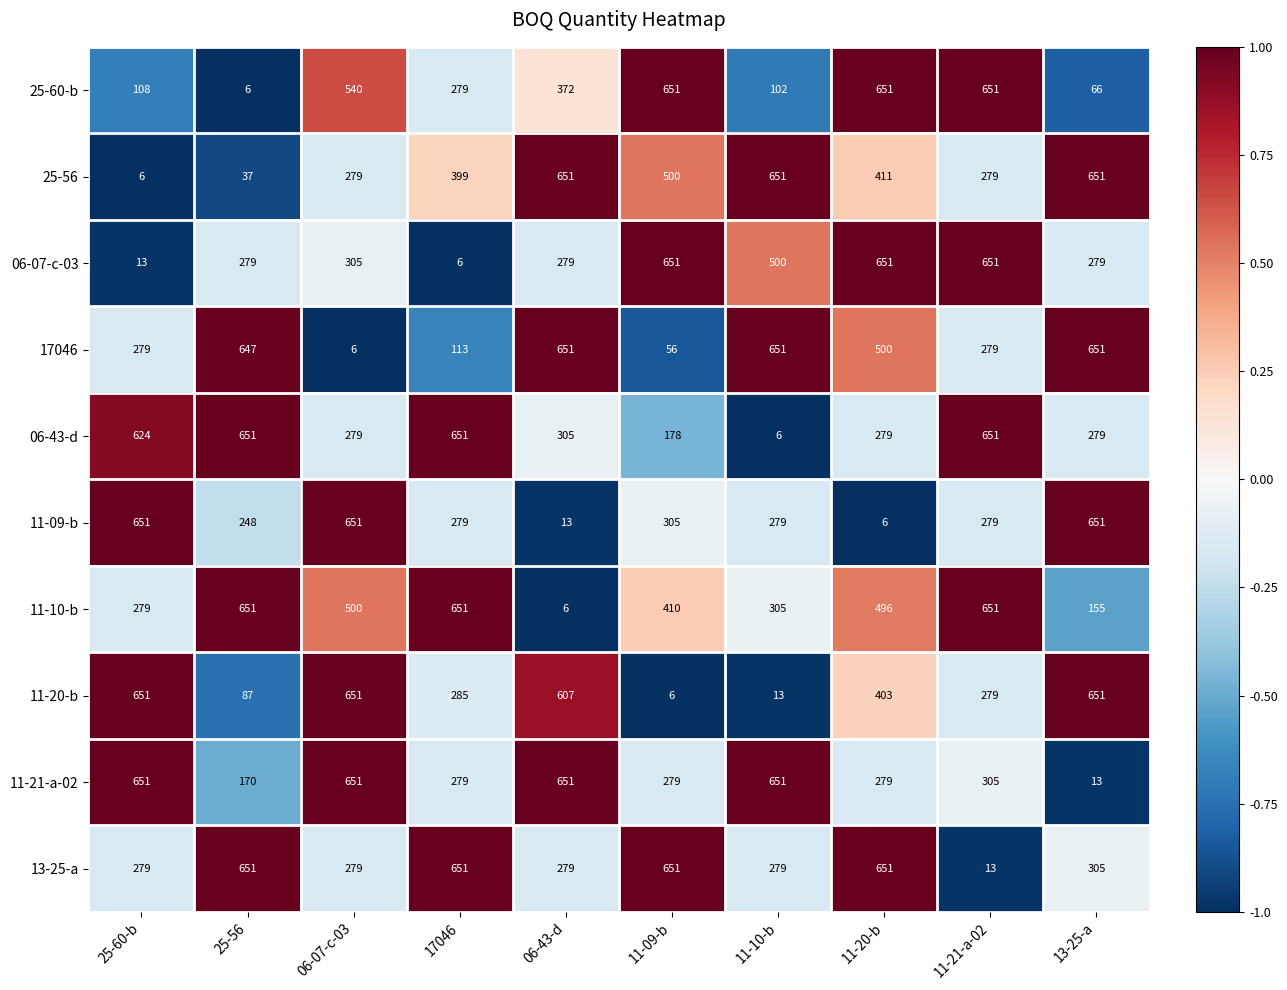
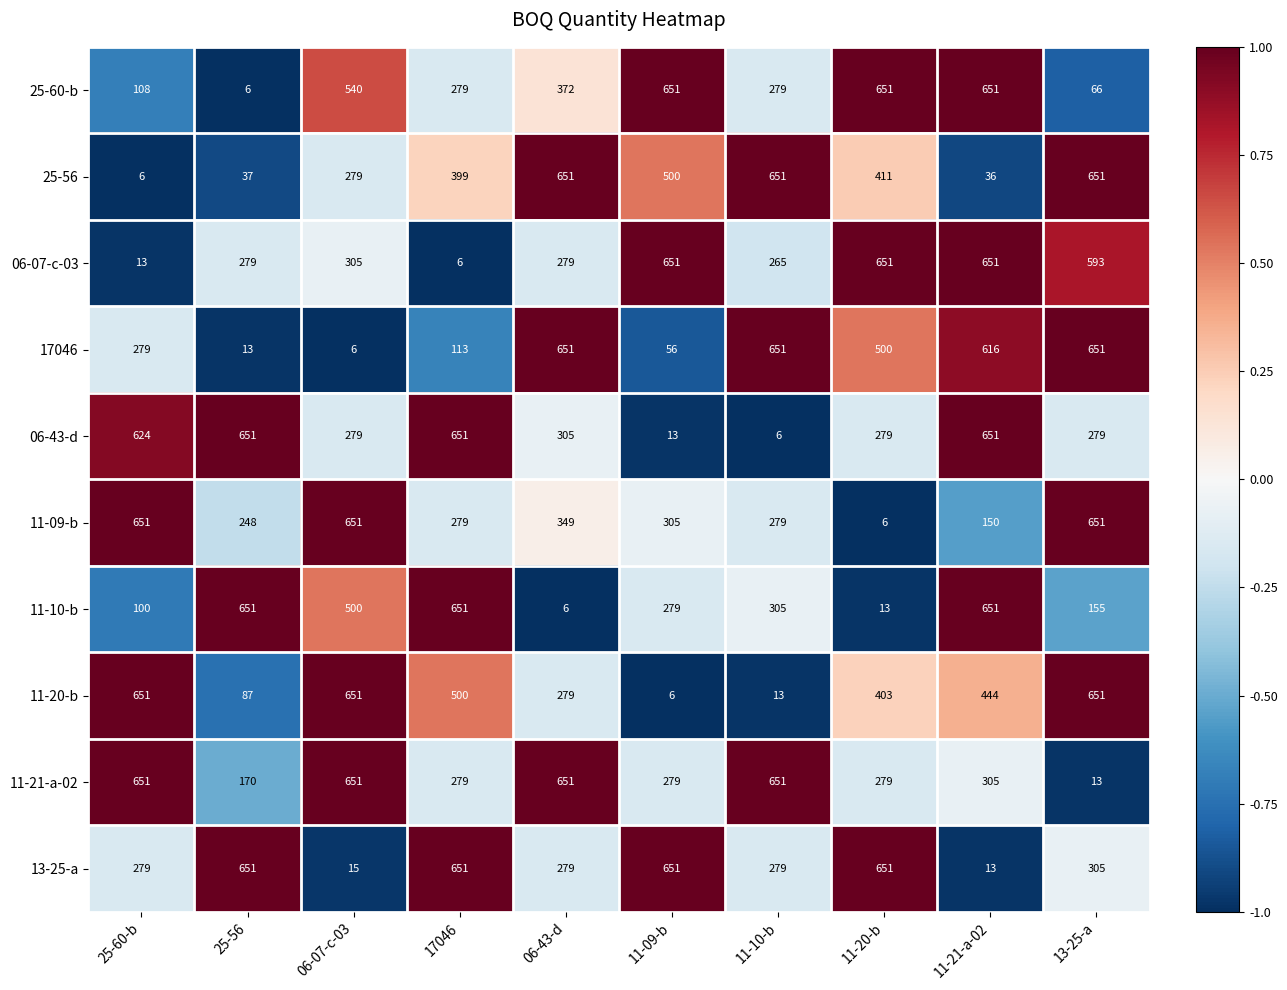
  {
    "25-60-b": {
      "25-60-b": 108,
      "25-56": 6,
      "06-07-c-03": 540,
      "17046": 279,
      "06-43-d": 372,
      "11-09-b": 651,
-     "11-10-b": 102,
+     "11-10-b": 279,
      "11-20-b": 651,
      "11-21-a-02": 651,
      "13-25-a": 66
    },
    "25-56": {
      "25-60-b": 6,
      "25-56": 37,
      "06-07-c-03": 279,
      "17046": 399,
      "06-43-d": 651,
      "11-09-b": 500,
      "11-10-b": 651,
      "11-20-b": 411,
-     "11-21-a-02": 279,
+     "11-21-a-02": 36,
      "13-25-a": 651
    },
    "06-07-c-03": {
      "25-60-b": 13,
      "25-56": 279,
      "06-07-c-03": 305,
      "17046": 6,
      "06-43-d": 279,
      "11-09-b": 651,
-     "11-10-b": 500,
+     "11-10-b": 265,
      "11-20-b": 651,
      "11-21-a-02": 651,
-     "13-25-a": 279
+     "13-25-a": 593
    },
    "17046": {
      "25-60-b": 279,
-     "25-56": 647,
+     "25-56": 13,
      "06-07-c-03": 6,
      "17046": 113,
      "06-43-d": 651,
      "11-09-b": 56,
      "11-10-b": 651,
      "11-20-b": 500,
-     "11-21-a-02": 279,
+     "11-21-a-02": 616,
      "13-25-a": 651
    },
    "06-43-d": {
      "25-60-b": 624,
      "25-56": 651,
      "06-07-c-03": 279,
      "17046": 651,
      "06-43-d": 305,
-     "11-09-b": 178,
+     "11-09-b": 13,
      "11-10-b": 6,
      "11-20-b": 279,
      "11-21-a-02": 651,
      "13-25-a": 279
    },
    "11-09-b": {
      "25-60-b": 651,
      "25-56": 248,
      "06-07-c-03": 651,
      "17046": 279,
-     "06-43-d": 13,
+     "06-43-d": 349,
      "11-09-b": 305,
      "11-10-b": 279,
      "11-20-b": 6,
-     "11-21-a-02": 279,
+     "11-21-a-02": 150,
      "13-25-a": 651
    },
    "11-10-b": {
-     "25-60-b": 279,
+     "25-60-b": 100,
      "25-56": 651,
      "06-07-c-03": 500,
      "17046": 651,
      "06-43-d": 6,
-     "11-09-b": 410,
+     "11-09-b": 279,
      "11-10-b": 305,
-     "11-20-b": 496,
+     "11-20-b": 13,
      "11-21-a-02": 651,
      "13-25-a": 155
    },
    "11-20-b": {
      "25-60-b": 651,
      "25-56": 87,
      "06-07-c-03": 651,
-     "17046": 285,
-     "06-43-d": 607,
+     "17046": 500,
+     "06-43-d": 279,
      "11-09-b": 6,
      "11-10-b": 13,
      "11-20-b": 403,
-     "11-21-a-02": 279,
+     "11-21-a-02": 444,
      "13-25-a": 651
    },
    "11-21-a-02": {
      "25-60-b": 651,
      "25-56": 170,
      "06-07-c-03": 651,
      "17046": 279,
      "06-43-d": 651,
      "11-09-b": 279,
      "11-10-b": 651,
      "11-20-b": 279,
      "11-21-a-02": 305,
      "13-25-a": 13
    },
    "13-25-a": {
      "25-60-b": 279,
      "25-56": 651,
-     "06-07-c-03": 279,
+     "06-07-c-03": 15,
      "17046": 651,
      "06-43-d": 279,
      "11-09-b": 651,
      "11-10-b": 279,
      "11-20-b": 651,
      "11-21-a-02": 13,
      "13-25-a": 305
    }
  }
